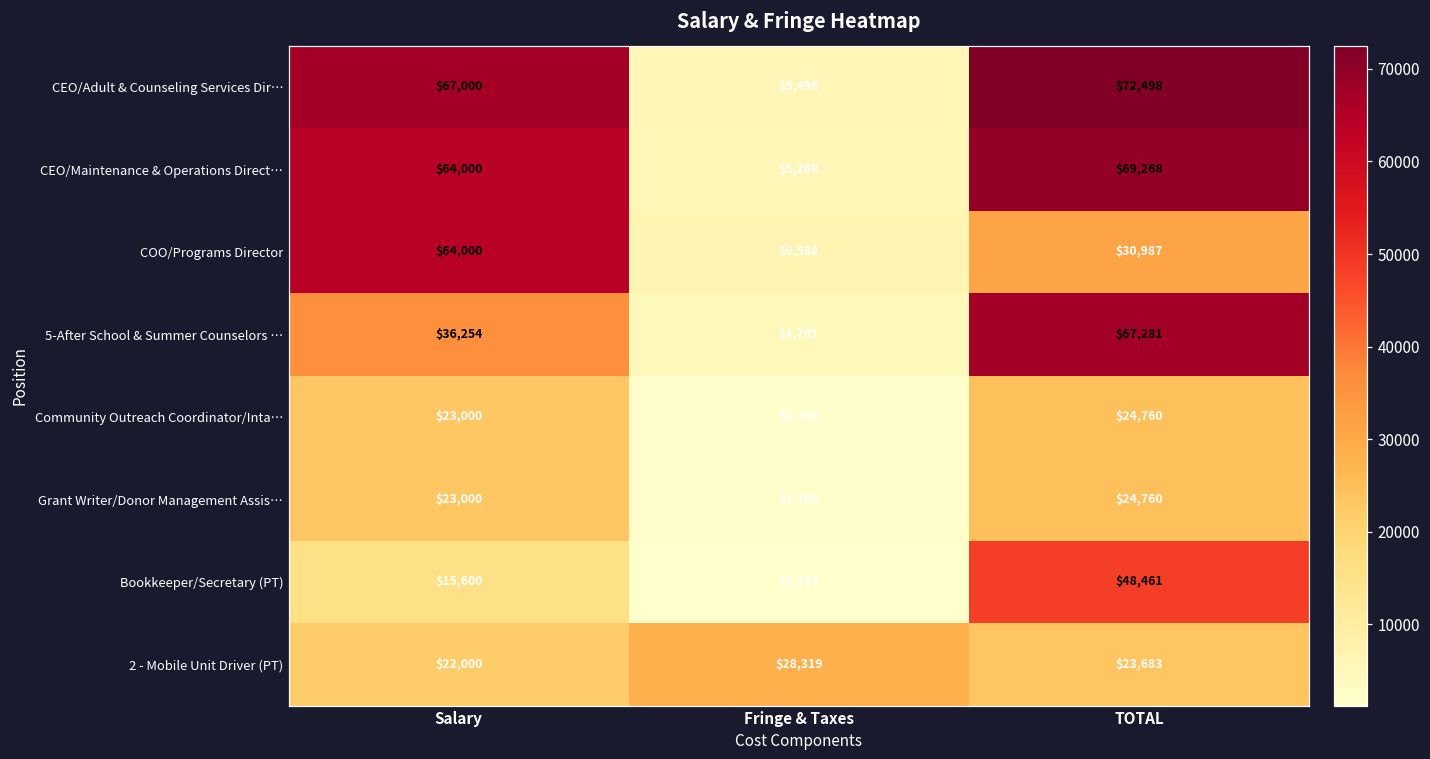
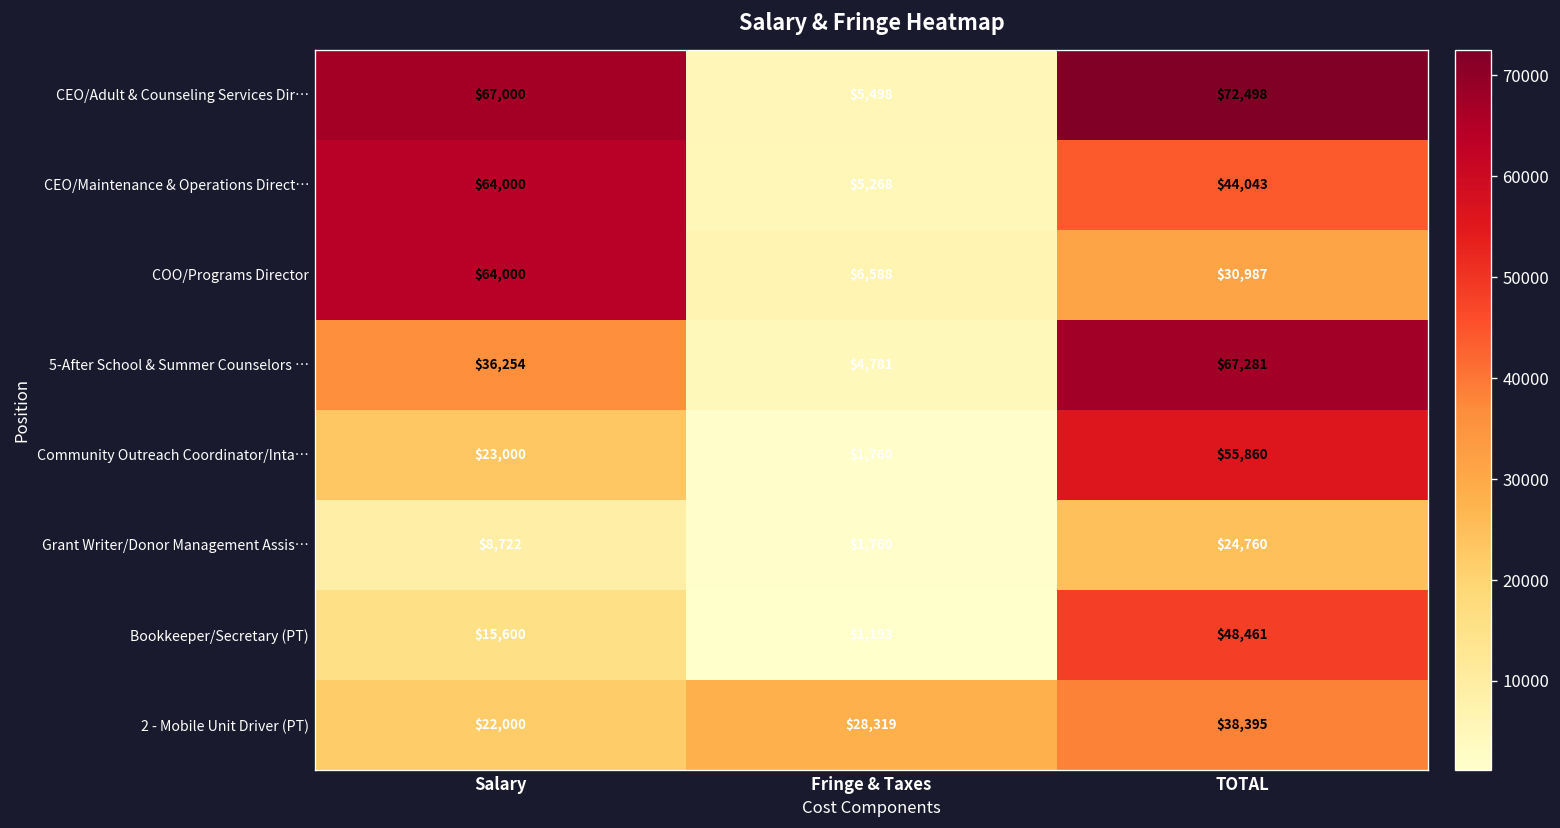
  {
    "CEO/Adult & Counseling Services Dir…": {
      "Salary": "$67,000",
      "Fringe & Taxes": "$5,498",
      "TOTAL": "$72,498"
    },
    "CEO/Maintenance & Operations Direct…": {
      "Salary": "$64,000",
      "Fringe & Taxes": "$5,268",
-     "TOTAL": "$69,268"
+     "TOTAL": "$44,043"
    },
    "COO/Programs Director": {
      "Salary": "$64,000",
      "Fringe & Taxes": "$6,588",
      "TOTAL": "$30,987"
    },
    "5-After School & Summer Counselors …": {
      "Salary": "$36,254",
      "Fringe & Taxes": "$4,781",
      "TOTAL": "$67,281"
    },
    "Community Outreach Coordinator/Inta…": {
      "Salary": "$23,000",
      "Fringe & Taxes": "$1,760",
-     "TOTAL": "$24,760"
+     "TOTAL": "$55,860"
    },
    "Grant Writer/Donor Management Assis…": {
-     "Salary": "$23,000",
+     "Salary": "$8,722",
      "Fringe & Taxes": "$1,760",
      "TOTAL": "$24,760"
    },
    "Bookkeeper/Secretary (PT)": {
      "Salary": "$15,600",
      "Fringe & Taxes": "$1,193",
      "TOTAL": "$48,461"
    },
    "2 - Mobile Unit Driver (PT)": {
      "Salary": "$22,000",
      "Fringe & Taxes": "$28,319",
-     "TOTAL": "$23,683"
+     "TOTAL": "$38,395"
    }
  }
